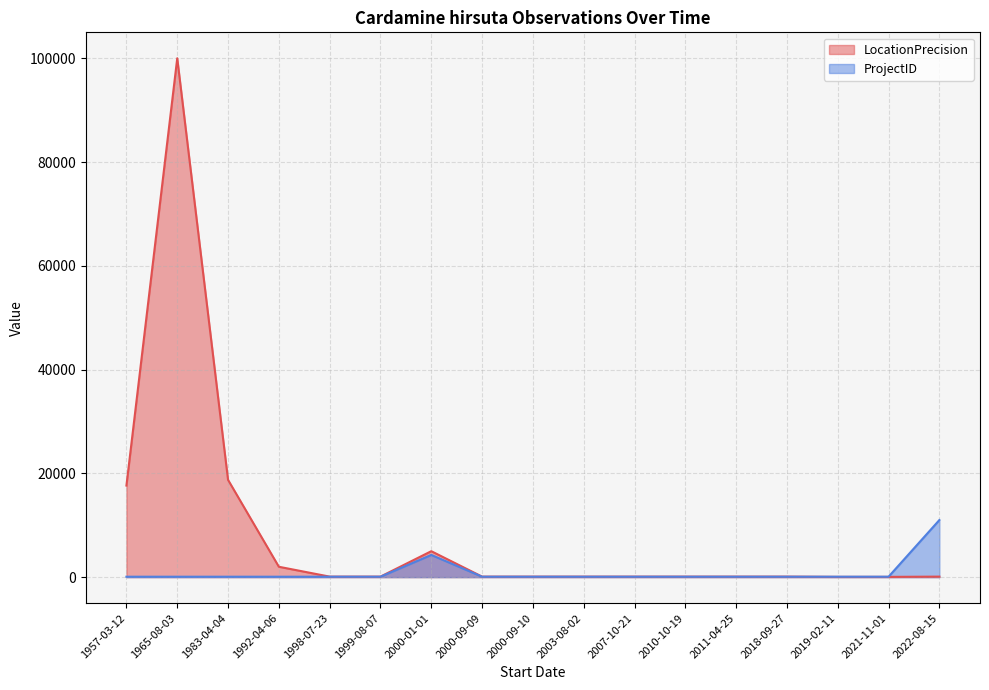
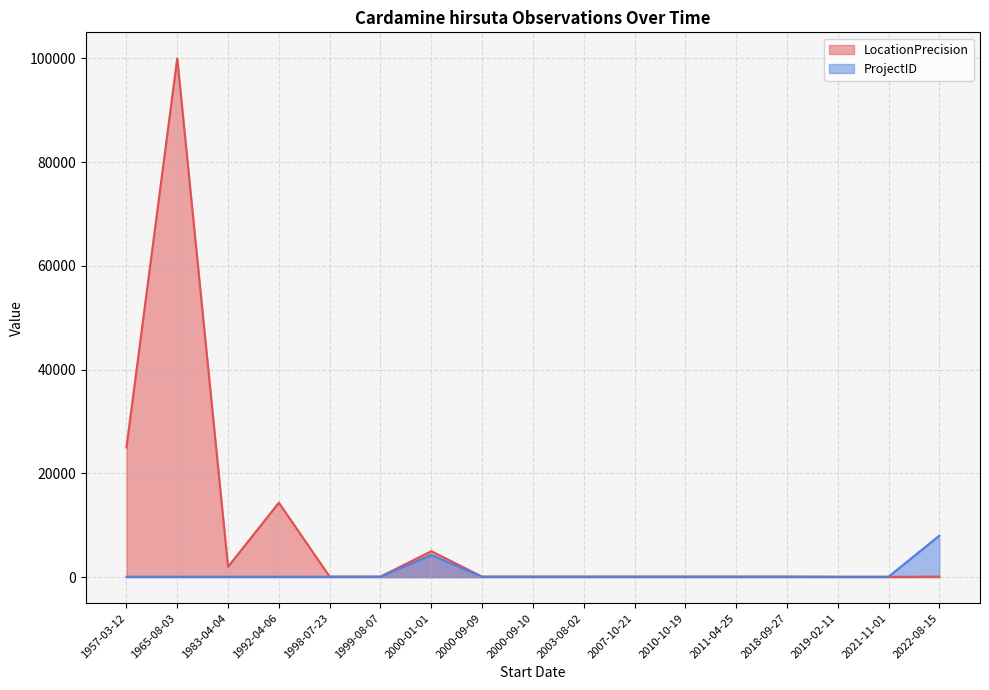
  {
    "LocationPrecision": {
-     "1957-03-12": 18000,
+     "1957-03-12": 25000,
      "1965-08-03": 100000,
-     "1983-04-04": 19000,
-     "1992-04-06": 2000,
+     "1983-04-04": 2000,
+     "1992-04-06": 14000,
      "2000-01-01": 5000,
      "2022-08-15": 0
    },
    "ProjectID": {
      "1957-03-12": 0,
      "1965-08-03": 0,
      "1983-04-04": 0,
      "1992-04-06": 0,
      "2000-01-01": 4000,
-     "2022-08-15": 11000
+     "2022-08-15": 8000
    }
  }
